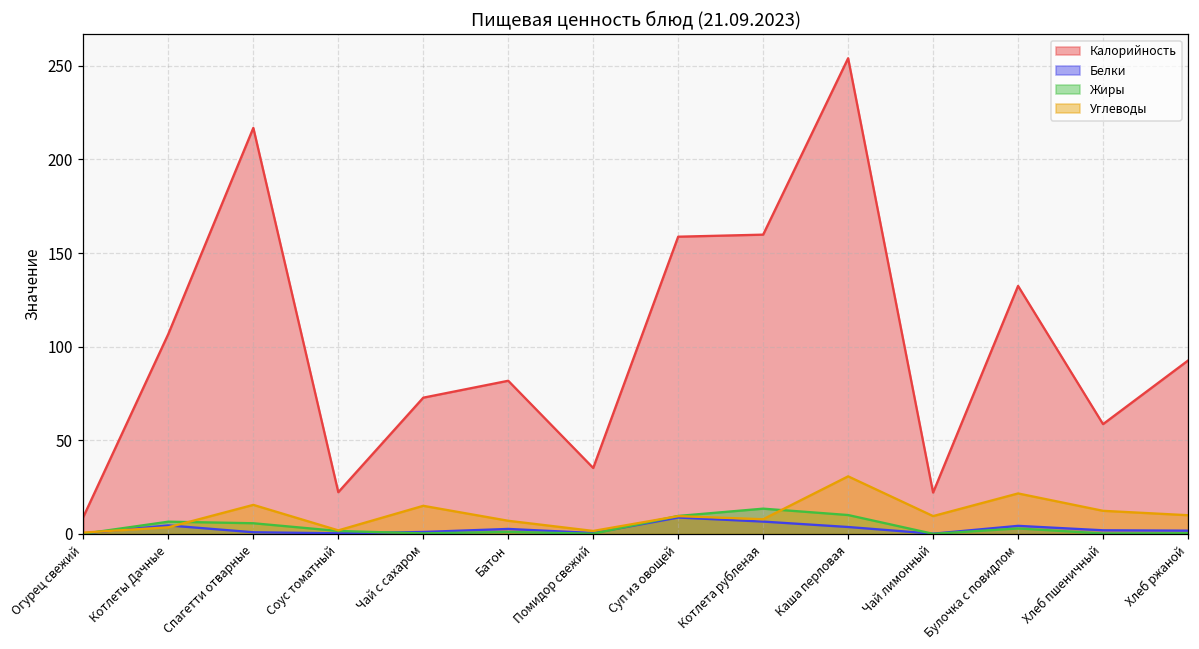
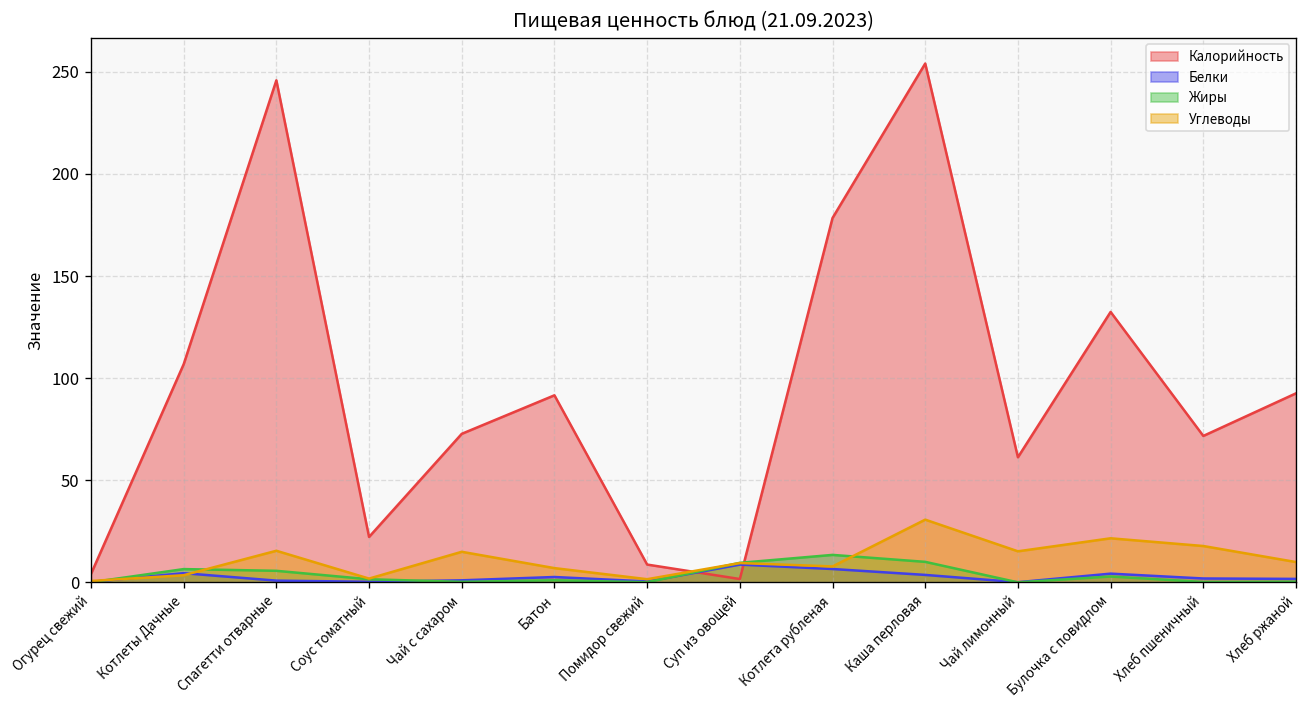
  {
    "Калорийность": {
-     "Огурец свежий": 9,
+     "Огурец свежий": 4,
      "Котлеты Дачные": 107,
-     "Спагетти отварные": 217,
+     "Спагетти отварные": 246,
      "Соус томатный": 22,
      "Чай с сахаром": 73,
-     "Батон": 82,
-     "Помидор свежий": 35,
-     "Суп из овощей": 159,
-     "Котлета рубленая": 160,
+     "Батон": 92,
+     "Помидор свежий": 9,
+     "Суп из овощей": 2,
+     "Котлета рубленая": 178,
      "Каша перловая": 254,
-     "Чай лимонный": 22,
+     "Чай лимонный": 61,
      "Булочка с повидлом": 132,
-     "Хлеб пшеничный": 59,
+     "Хлеб пшеничный": 72,
      "Хлеб ржаной": 93
    },
    "Белки": {
      "Спагетти отварные": 1,
      "Батон": 3,
      "Каша перловая": 4,
      "Хлеб пшеничный": 2
    },
    "Жиры": {
      "Котлеты Дачные": 7,
      "Спагетти отварные": 6,
      "Батон": 1,
      "Котлета рубленая": 13,
      "Каша перловая": 10,
      "Хлеб пшеничный": 0
    },
    "Углеводы": {
      "Спагетти отварные": 15,
      "Чай с сахаром": 15,
      "Батон": 7,
      "Каша перловая": 31,
-     "Чай лимонный": 9,
+     "Чай лимонный": 15,
      "Булочка с повидлом": 22,
-     "Хлеб пшеничный": 12,
+     "Хлеб пшеничный": 18,
      "Хлеб ржаной": 10
    }
  }
